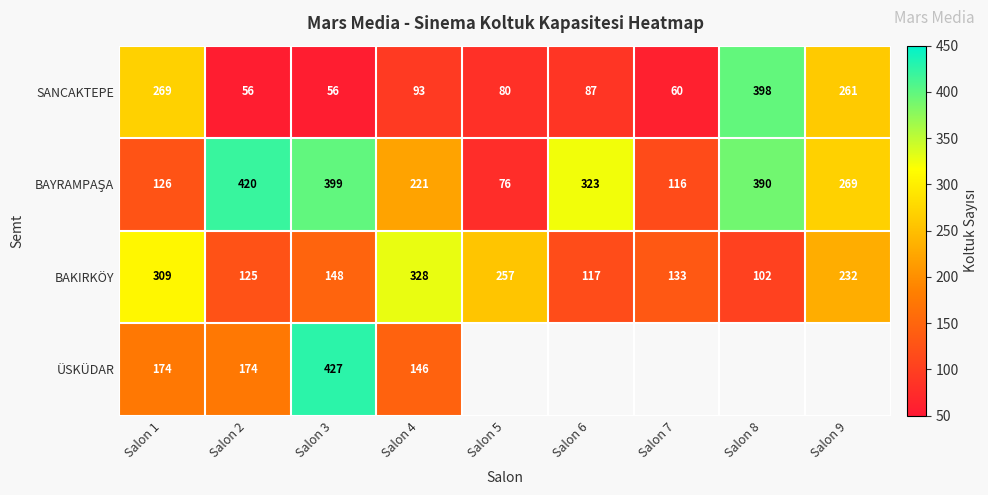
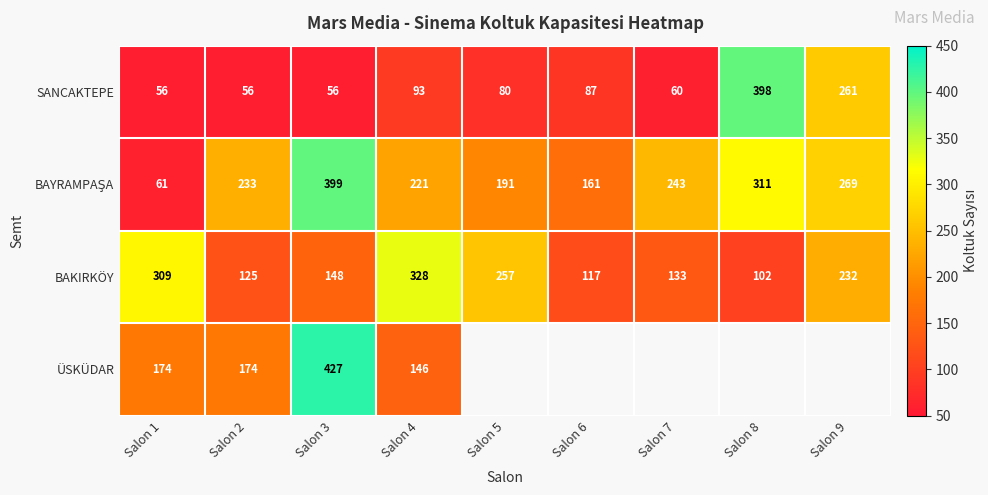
  {
    "SANCAKTEPE": {
-     "Salon 1": 269,
+     "Salon 1": 56,
      "Salon 2": 56,
      "Salon 3": 56,
      "Salon 4": 93,
      "Salon 5": 80,
      "Salon 6": 87,
      "Salon 7": 60,
      "Salon 8": 398,
      "Salon 9": 261
    },
    "BAYRAMPAŞA": {
-     "Salon 1": 126,
-     "Salon 2": 420,
+     "Salon 1": 61,
+     "Salon 2": 233,
      "Salon 3": 399,
      "Salon 4": 221,
-     "Salon 5": 76,
-     "Salon 6": 323,
-     "Salon 7": 116,
-     "Salon 8": 390,
+     "Salon 5": 191,
+     "Salon 6": 161,
+     "Salon 7": 243,
+     "Salon 8": 311,
      "Salon 9": 269
    },
    "BAKIRKÖY": {
      "Salon 1": 309,
      "Salon 2": 125,
      "Salon 3": 148,
      "Salon 4": 328,
      "Salon 5": 257,
      "Salon 6": 117,
      "Salon 7": 133,
      "Salon 8": 102,
      "Salon 9": 232
    },
    "ÜSKÜDAR": {
      "Salon 1": 174,
      "Salon 2": 174,
      "Salon 3": 427,
      "Salon 4": 146
    }
  }
